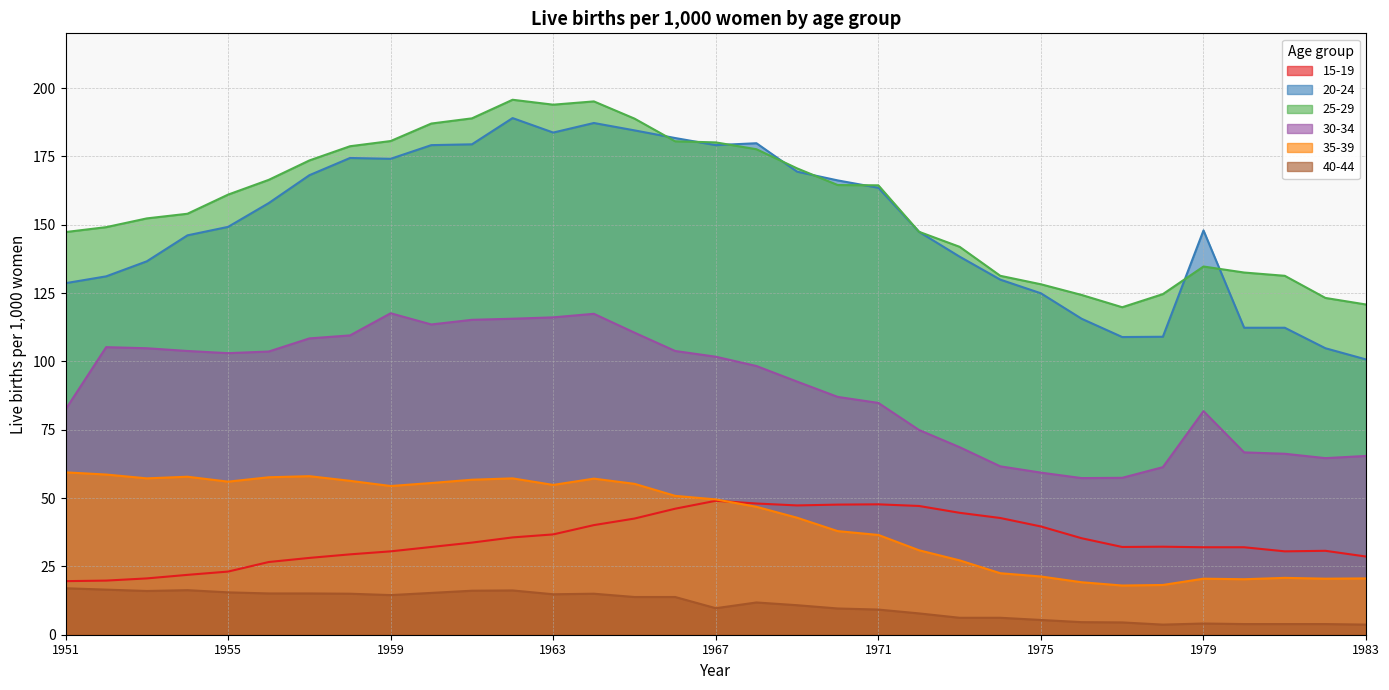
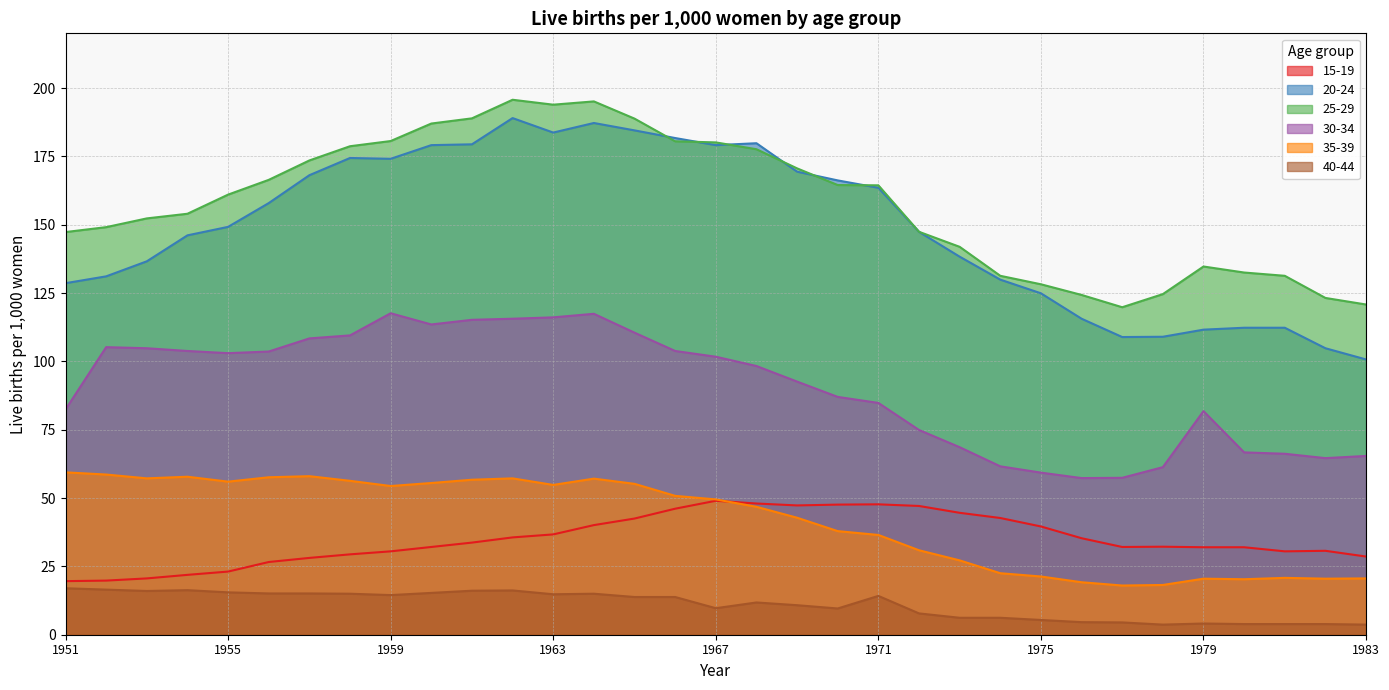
  {
    "15-19": {
      "1951": 20,
      "1955": 23,
      "1959": 31,
      "1963": 37,
      "1971": 48,
      "1975": 40,
      "1979": 32,
      "1983": 29
    },
    "20-24": {
      "1951": 129,
      "1955": 149,
      "1959": 174,
      "1963": 184,
      "1967": 179,
      "1975": 125,
-     "1979": 148,
+     "1979": 112,
      "1983": 101
    },
    "25-29": {
      "1951": 147,
      "1955": 161,
      "1959": 181,
      "1963": 194,
      "1967": 180,
      "1975": 128,
      "1979": 135,
      "1983": 121
    },
    "30-34": {
      "1951": 82,
      "1955": 103,
      "1959": 118,
      "1963": 116,
      "1967": 102,
      "1971": 85,
      "1975": 59,
      "1979": 82,
      "1983": 65
    },
    "35-39": {
      "1951": 59,
      "1955": 56,
      "1959": 54,
      "1963": 55,
      "1971": 37,
      "1975": 21,
      "1979": 21,
      "1983": 21
    },
    "40-44": {
      "1951": 17,
      "1955": 16,
      "1959": 15,
      "1963": 15,
      "1967": 10,
-     "1971": 9,
+     "1971": 14,
      "1975": 5,
      "1979": 4,
      "1983": 4
    }
  }
